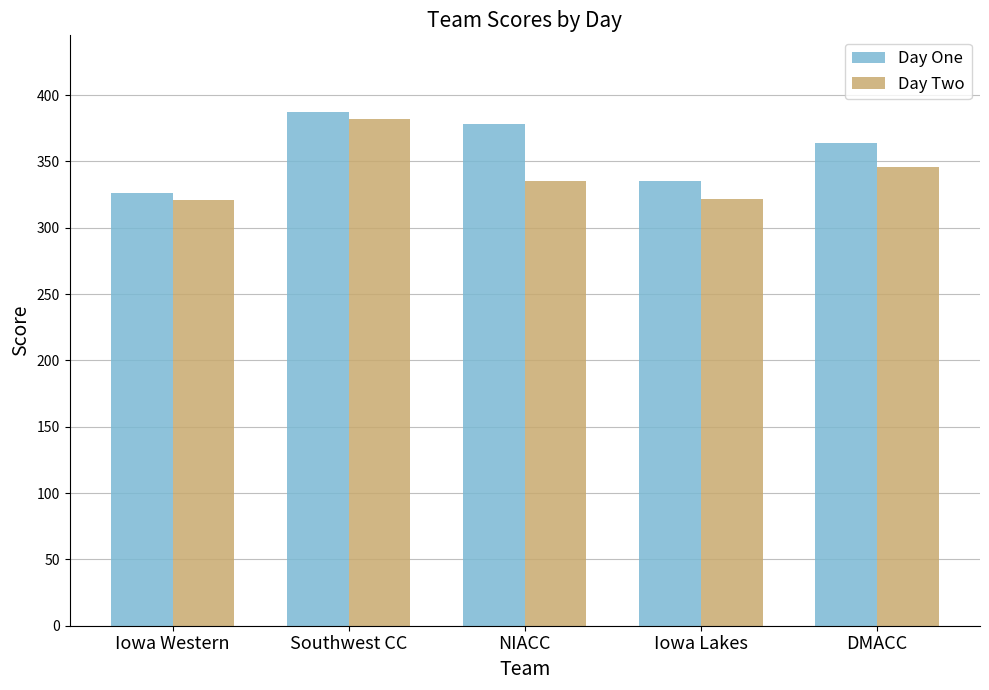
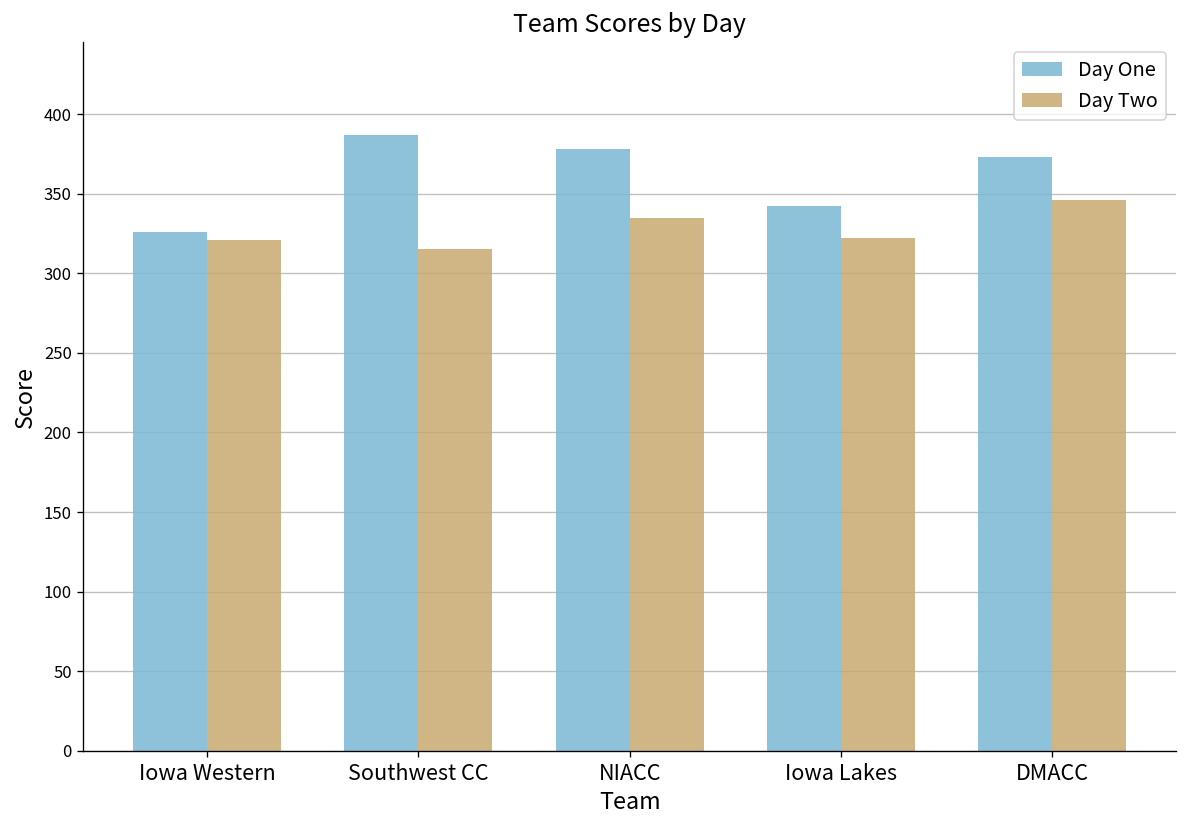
  {
    "Day One": {
      "Iowa Western": 326,
      "Southwest CC": 387,
      "NIACC": 378,
-     "Iowa Lakes": 335,
-     "DMACC": 364
+     "Iowa Lakes": 342,
+     "DMACC": 373
    },
    "Day Two": {
      "Iowa Western": 321,
-     "Southwest CC": 382,
+     "Southwest CC": 315,
      "NIACC": 335,
      "Iowa Lakes": 322,
      "DMACC": 346
    }
  }
